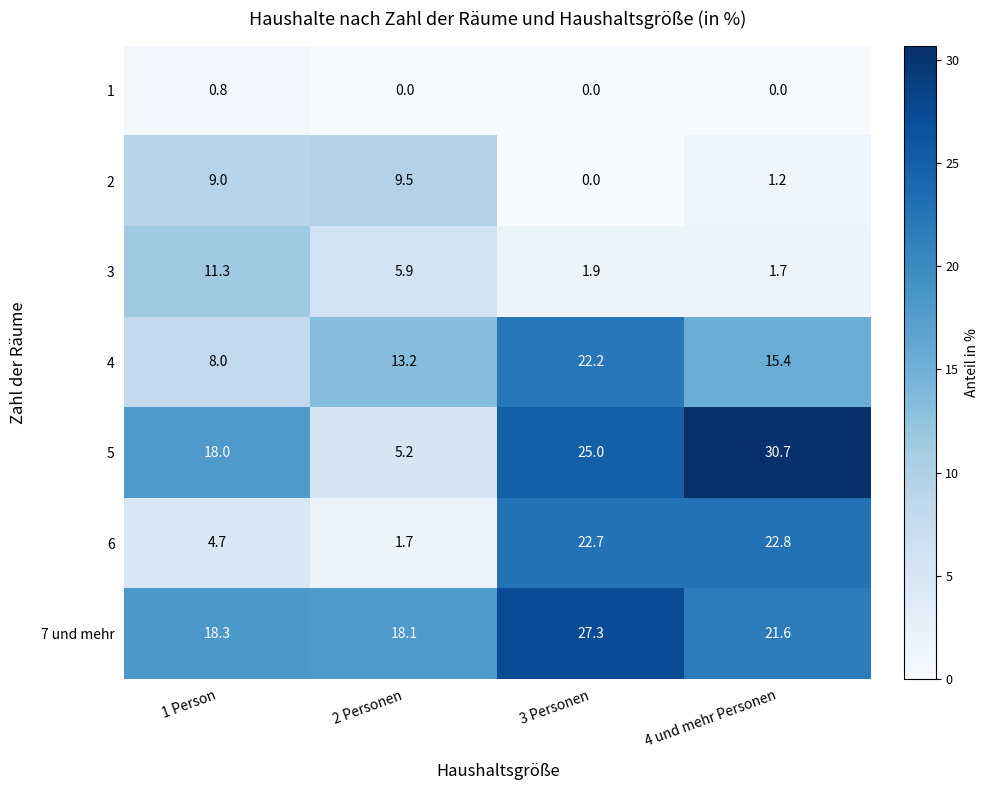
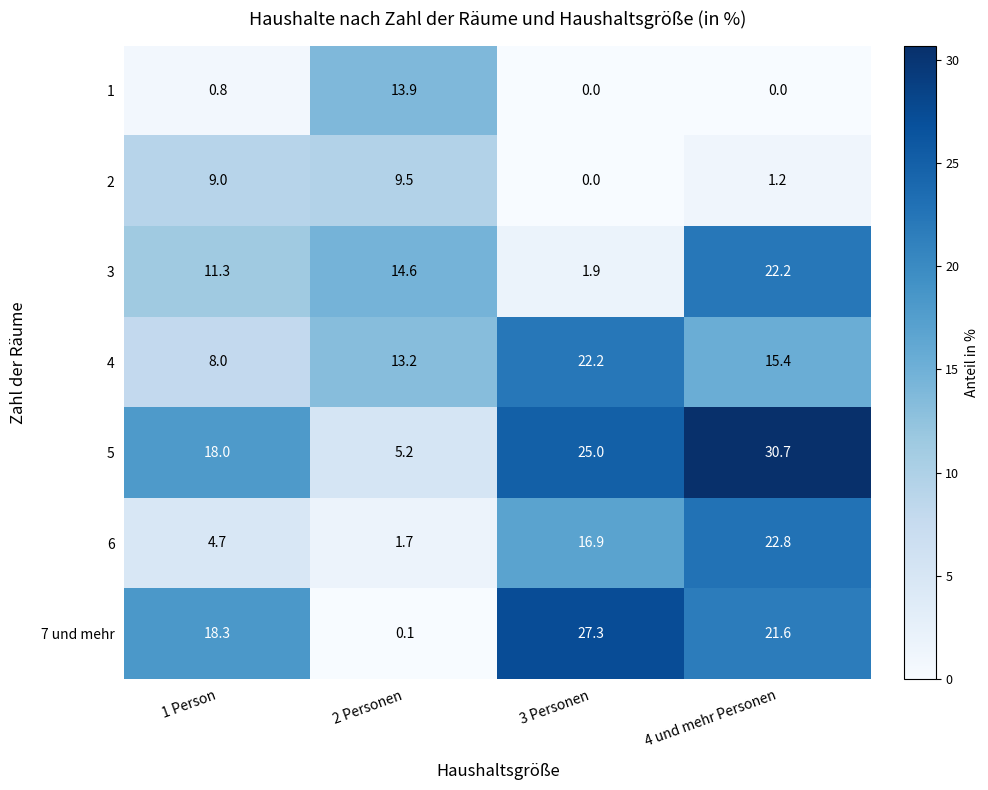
  {
    "1": {
      "1 Person": 0.8,
-     "2 Personen": 0.0,
+     "2 Personen": 13.9,
      "3 Personen": 0.0,
      "4 und mehr Personen": 0.0
    },
    "2": {
      "1 Person": 9.0,
      "2 Personen": 9.5,
      "3 Personen": 0.0,
      "4 und mehr Personen": 1.2
    },
    "3": {
      "1 Person": 11.3,
-     "2 Personen": 5.9,
+     "2 Personen": 14.6,
      "3 Personen": 1.9,
-     "4 und mehr Personen": 1.7
+     "4 und mehr Personen": 22.2
    },
    "4": {
      "1 Person": 8.0,
      "2 Personen": 13.2,
      "3 Personen": 22.2,
      "4 und mehr Personen": 15.4
    },
    "5": {
      "1 Person": 18.0,
      "2 Personen": 5.2,
      "3 Personen": 25.0,
      "4 und mehr Personen": 30.7
    },
    "6": {
      "1 Person": 4.7,
      "2 Personen": 1.7,
-     "3 Personen": 22.7,
+     "3 Personen": 16.9,
      "4 und mehr Personen": 22.8
    },
    "7 und mehr": {
      "1 Person": 18.3,
-     "2 Personen": 18.1,
+     "2 Personen": 0.1,
      "3 Personen": 27.3,
      "4 und mehr Personen": 21.6
    }
  }
